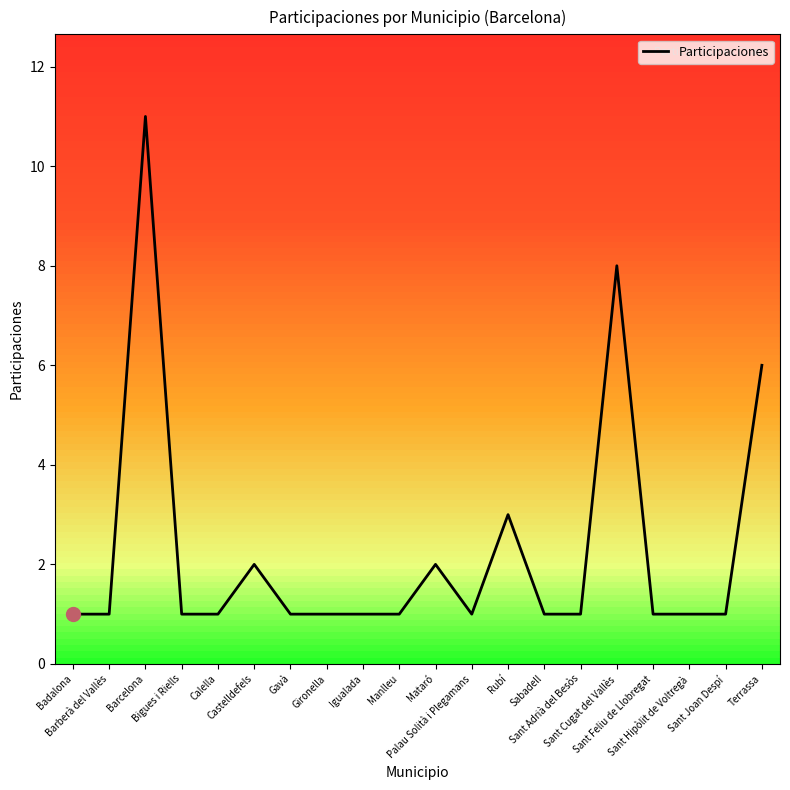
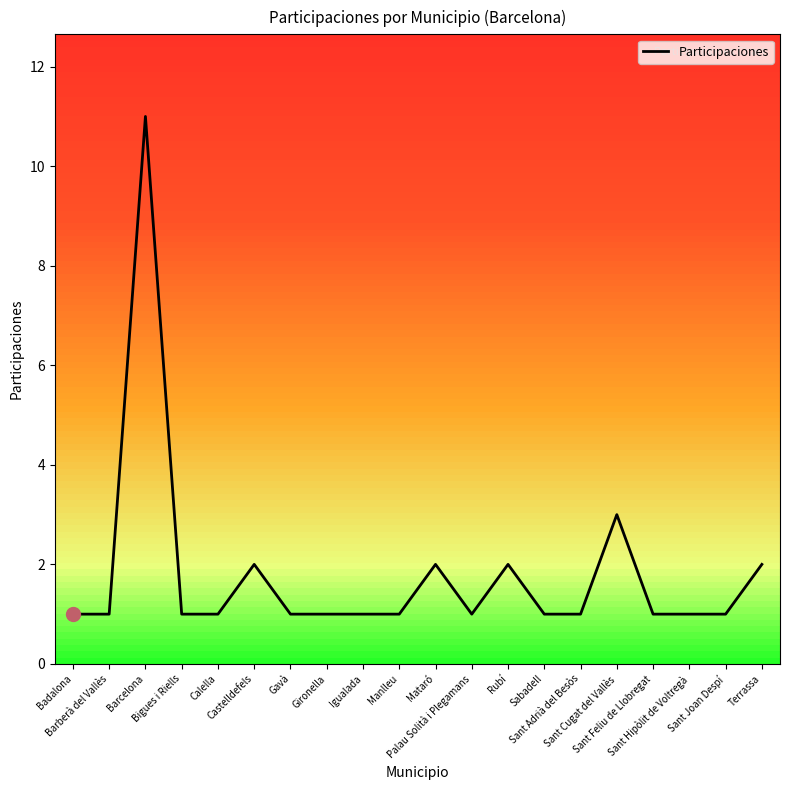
  {
    "Participaciones": {
      "Barberà del Vallès": 1,
      "Barcelona": 11,
      "Bigues i Riells": 1,
      "Calella": 1,
      "Castelldefels": 2,
      "Gavà": 1,
      "Gironella": 1,
      "Igualada": 1,
      "Manlleu": 1,
      "Mataró": 2,
      "Palau Solità i Plegamans": 1,
-     "Rubí": 3,
+     "Rubí": 2,
      "Sabadell": 1,
      "Sant Adrià del Besòs": 1,
-     "Sant Cugat del Vallès": 8,
+     "Sant Cugat del Vallès": 3,
      "Sant Feliu de Llobregat": 1,
      "Sant Hipòlit de Voltregà": 1,
      "Sant Joan Despí": 1,
-     "Terrassa": 6
+     "Terrassa": 2
    }
  }
